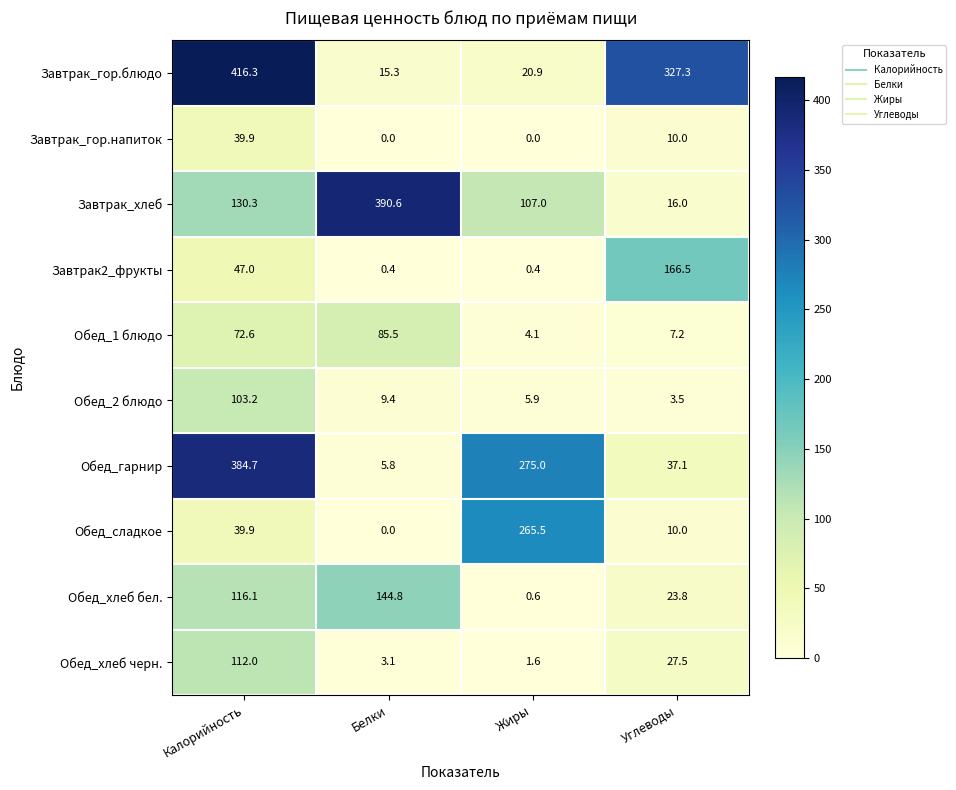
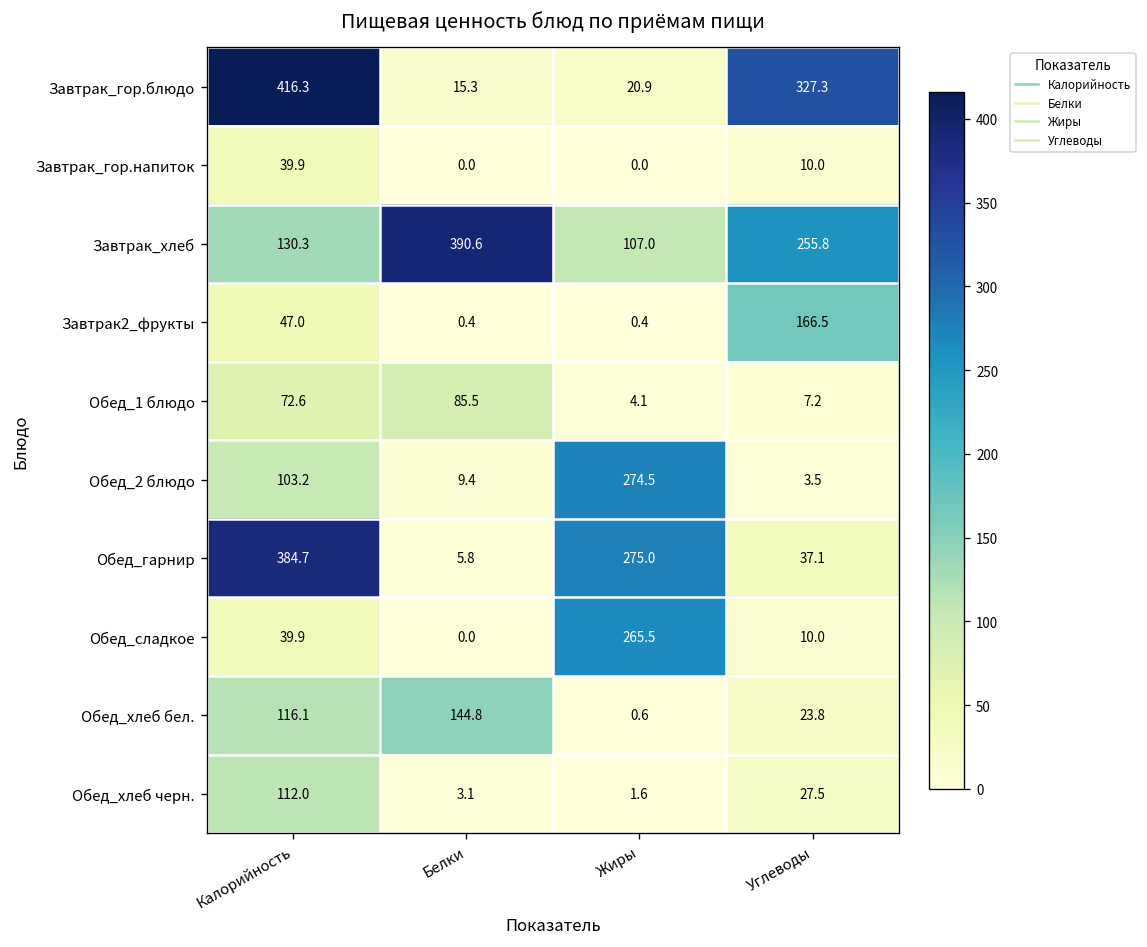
  {
    "Завтрак_гор.блюдо": {
      "Калорийность": 416.3,
      "Белки": 15.3,
      "Жиры": 20.9,
      "Углеводы": 327.3
    },
    "Завтрак_гор.напиток": {
      "Калорийность": 39.9,
      "Белки": 0.0,
      "Жиры": 0.0,
      "Углеводы": 10.0
    },
    "Завтрак_хлеб": {
      "Калорийность": 130.3,
      "Белки": 390.6,
      "Жиры": 107.0,
-     "Углеводы": 16.0
+     "Углеводы": 255.8
    },
    "Завтрак2_фрукты": {
      "Калорийность": 47.0,
      "Белки": 0.4,
      "Жиры": 0.4,
      "Углеводы": 166.5
    },
    "Обед_1 блюдо": {
      "Калорийность": 72.6,
      "Белки": 85.5,
      "Жиры": 4.1,
      "Углеводы": 7.2
    },
    "Обед_2 блюдо": {
      "Калорийность": 103.2,
      "Белки": 9.4,
-     "Жиры": 5.9,
+     "Жиры": 274.5,
      "Углеводы": 3.5
    },
    "Обед_гарнир": {
      "Калорийность": 384.7,
      "Белки": 5.8,
      "Жиры": 275.0,
      "Углеводы": 37.1
    },
    "Обед_сладкое": {
      "Калорийность": 39.9,
      "Белки": 0.0,
      "Жиры": 265.5,
      "Углеводы": 10.0
    },
    "Обед_хлеб бел.": {
      "Калорийность": 116.1,
      "Белки": 144.8,
      "Жиры": 0.6,
      "Углеводы": 23.8
    },
    "Обед_хлеб черн.": {
      "Калорийность": 112.0,
      "Белки": 3.1,
      "Жиры": 1.6,
      "Углеводы": 27.5
    }
  }
